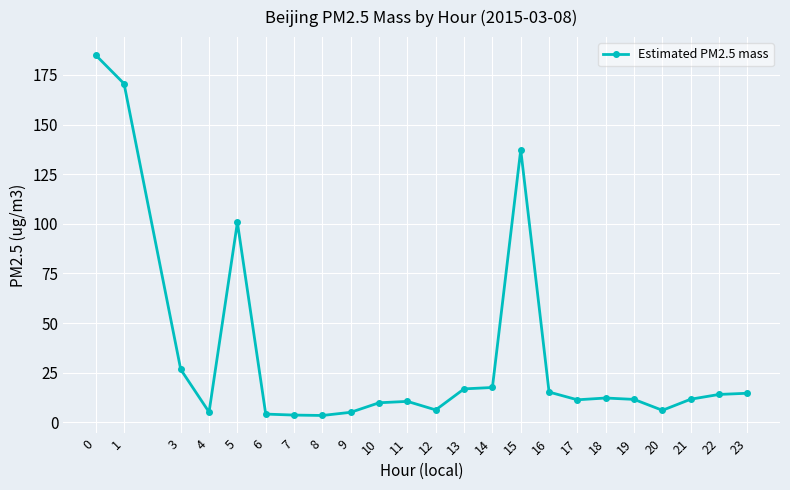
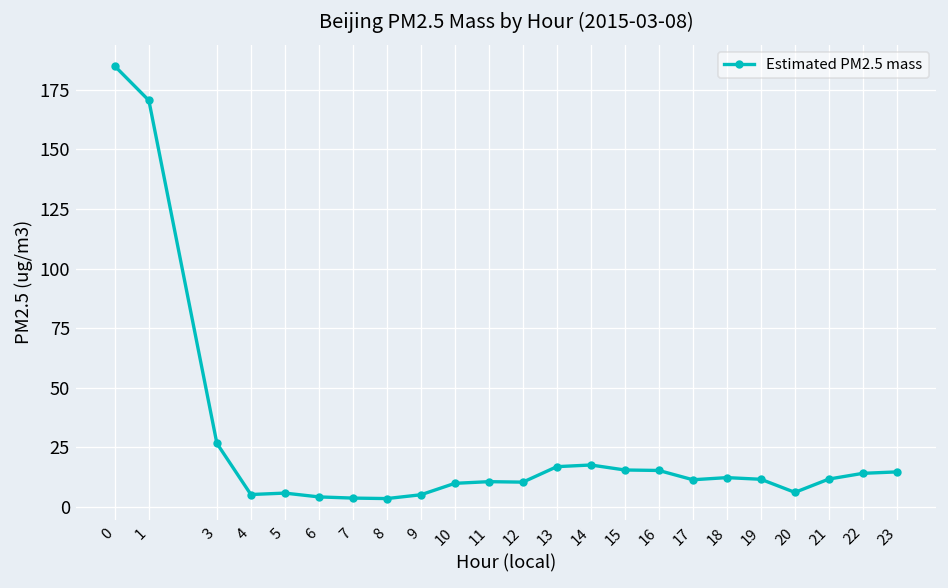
  {
    "0": 185,
    "1": 171,
    "3": 27,
    "4": 5,
-   "5": 101,
+   "5": 6,
    "6": 4,
    "7": 4,
    "8": 3,
    "9": 5,
    "10": 10,
    "11": 11,
-   "12": 6,
+   "12": 10,
    "13": 17,
    "14": 18,
-   "15": 137,
+   "15": 15,
    "16": 15,
    "17": 11,
    "18": 12,
    "19": 12,
    "20": 6,
    "21": 12,
    "22": 14,
    "23": 15
  }
